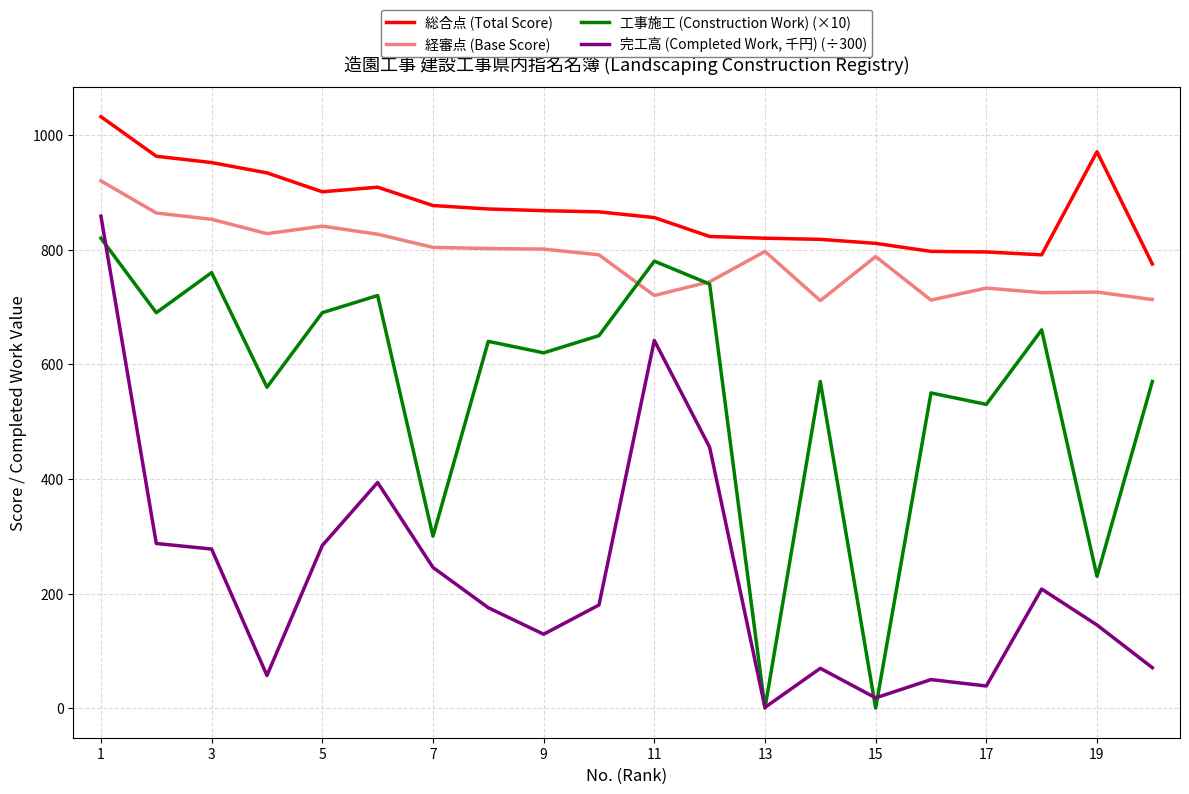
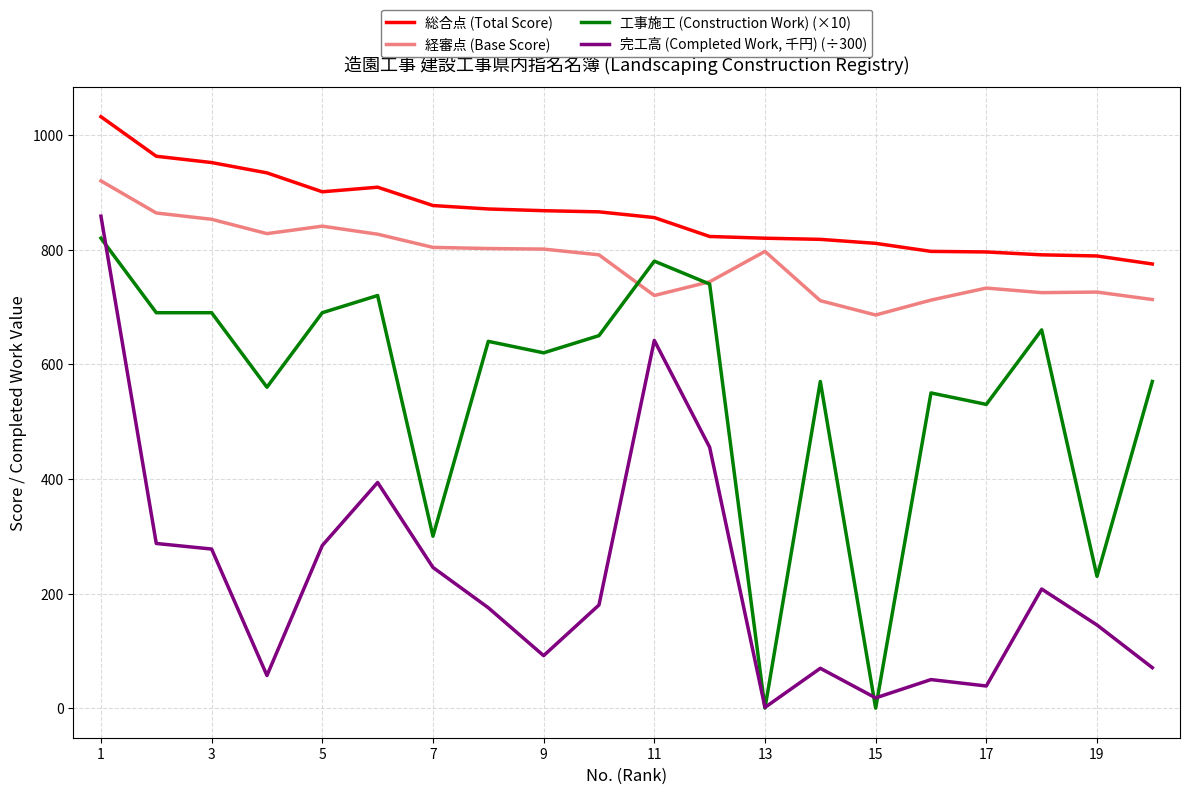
  {
    "総合点 (Total Score)": {
      "1": 1030,
      "3": 950,
      "5": 900,
      "7": 880,
      "9": 870,
      "11": 860,
      "13": 820,
      "15": 810,
      "17": 800,
-     "19": 970
+     "19": 790
    },
    "経審点 (Base Score)": {
      "1": 920,
      "3": 850,
      "5": 840,
      "7": 800,
      "9": 800,
      "11": 720,
      "13": 800,
-     "15": 790,
+     "15": 690,
      "17": 730,
      "19": 730
    },
    "工事施工 (Construction Work) (×10)": {
      "1": 820,
-     "3": 760,
+     "3": 690,
      "5": 690,
      "7": 300,
      "9": 620,
      "11": 780,
      "15": 0,
      "17": 530,
      "19": 230
    },
    "完工高 (Completed Work, 千円) (÷300)": {
      "1": 860,
      "3": 280,
      "5": 280,
      "7": 250,
-     "9": 130,
+     "9": 90,
      "11": 640,
      "15": 20,
      "17": 40,
      "19": 150
    }
  }
